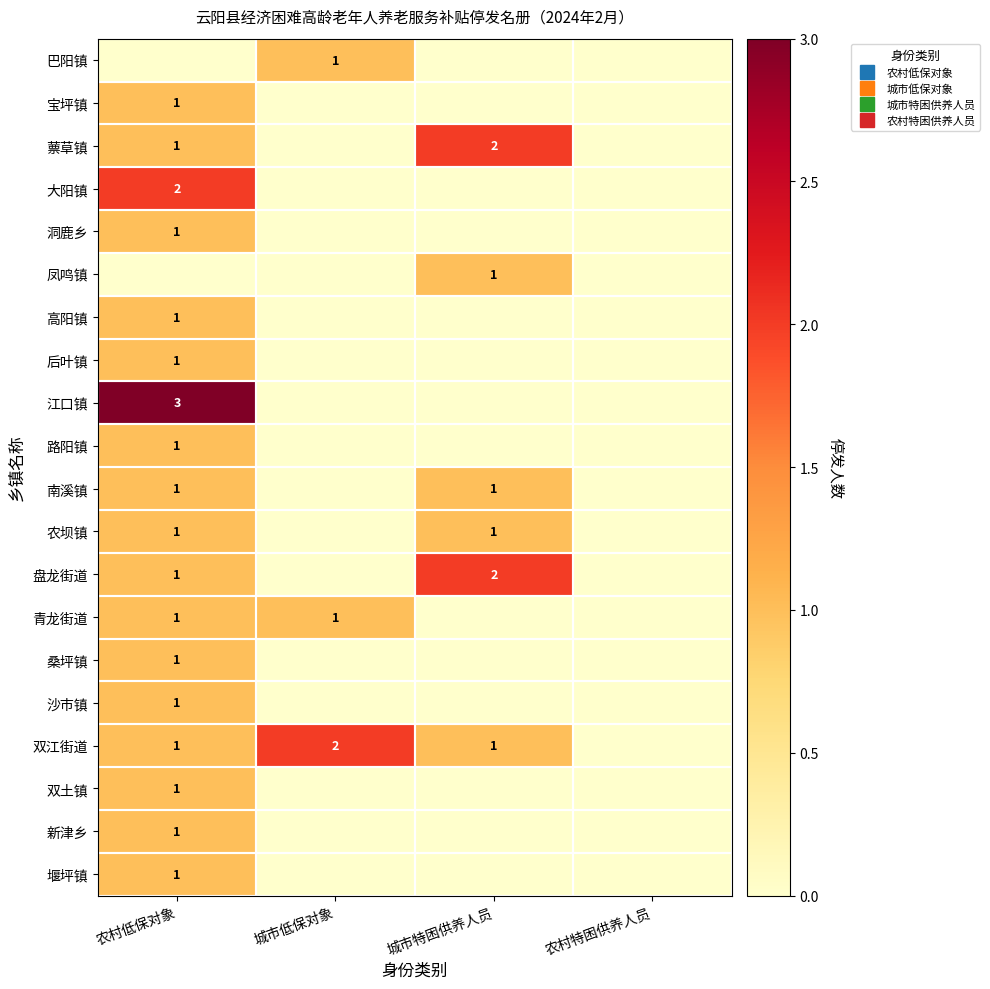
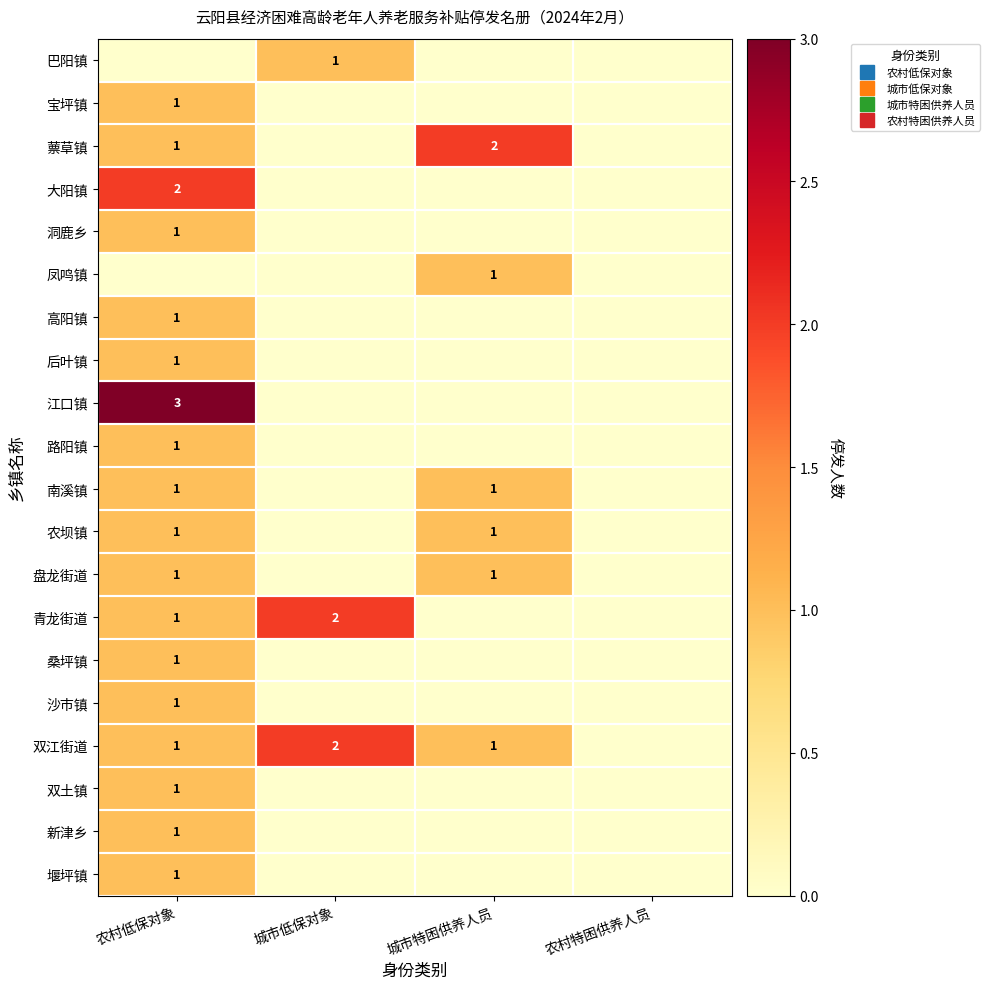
  {
    "巴阳镇": {
      "城市低保对象": 1
    },
    "宝坪镇": {
      "农村低保对象": 1
    },
    "蔈草镇": {
      "农村低保对象": 1,
      "城市特困供养人员": 2
    },
    "大阳镇": {
      "农村低保对象": 2
    },
    "洞鹿乡": {
      "农村低保对象": 1
    },
    "凤鸣镇": {
      "城市特困供养人员": 1
    },
    "高阳镇": {
      "农村低保对象": 1
    },
    "后叶镇": {
      "农村低保对象": 1
    },
    "江口镇": {
      "农村低保对象": 3
    },
    "路阳镇": {
      "农村低保对象": 1
    },
    "南溪镇": {
      "农村低保对象": 1,
      "城市特困供养人员": 1
    },
    "农坝镇": {
      "农村低保对象": 1,
      "城市特困供养人员": 1
    },
    "盘龙街道": {
      "农村低保对象": 1,
-     "城市特困供养人员": 2
+     "城市特困供养人员": 1
    },
    "青龙街道": {
      "农村低保对象": 1,
-     "城市低保对象": 1
+     "城市低保对象": 2
    },
    "桑坪镇": {
      "农村低保对象": 1
    },
    "沙市镇": {
      "农村低保对象": 1
    },
    "双江街道": {
      "农村低保对象": 1,
      "城市低保对象": 2,
      "城市特困供养人员": 1
    },
    "双土镇": {
      "农村低保对象": 1
    },
    "新津乡": {
      "农村低保对象": 1
    },
    "堰坪镇": {
      "农村低保对象": 1
    }
  }
